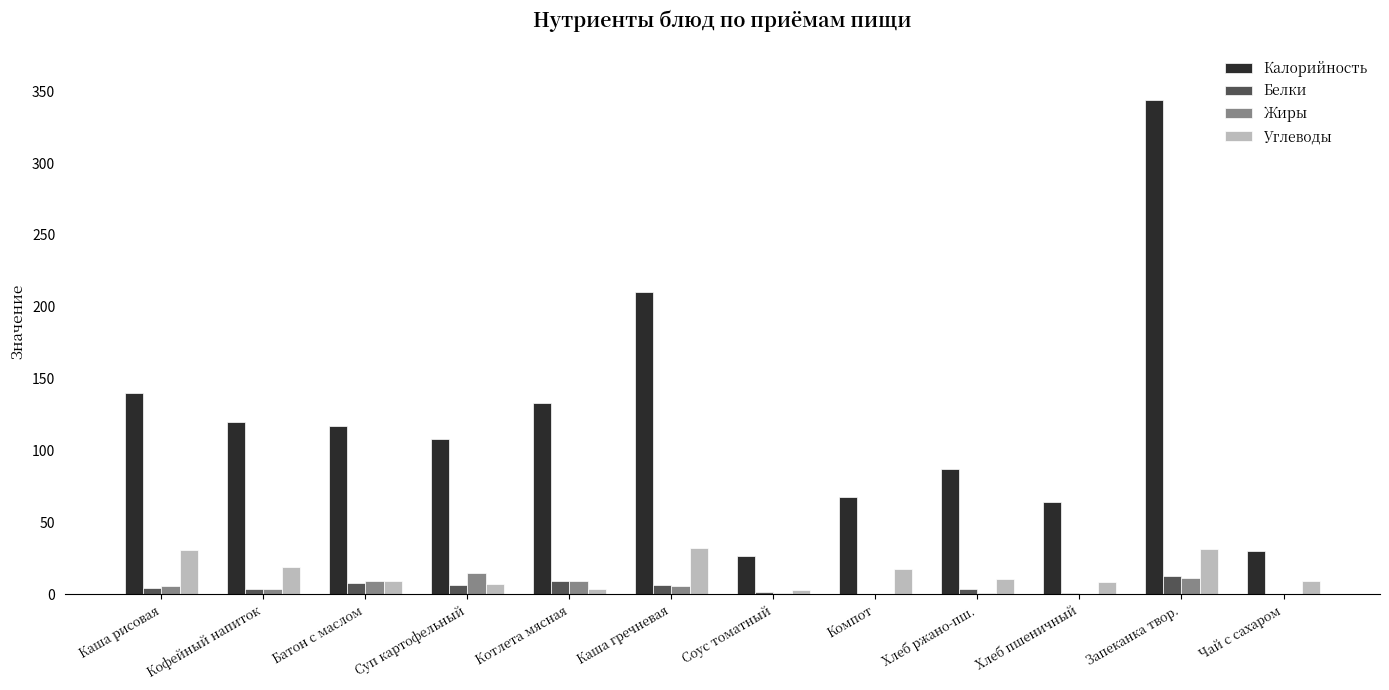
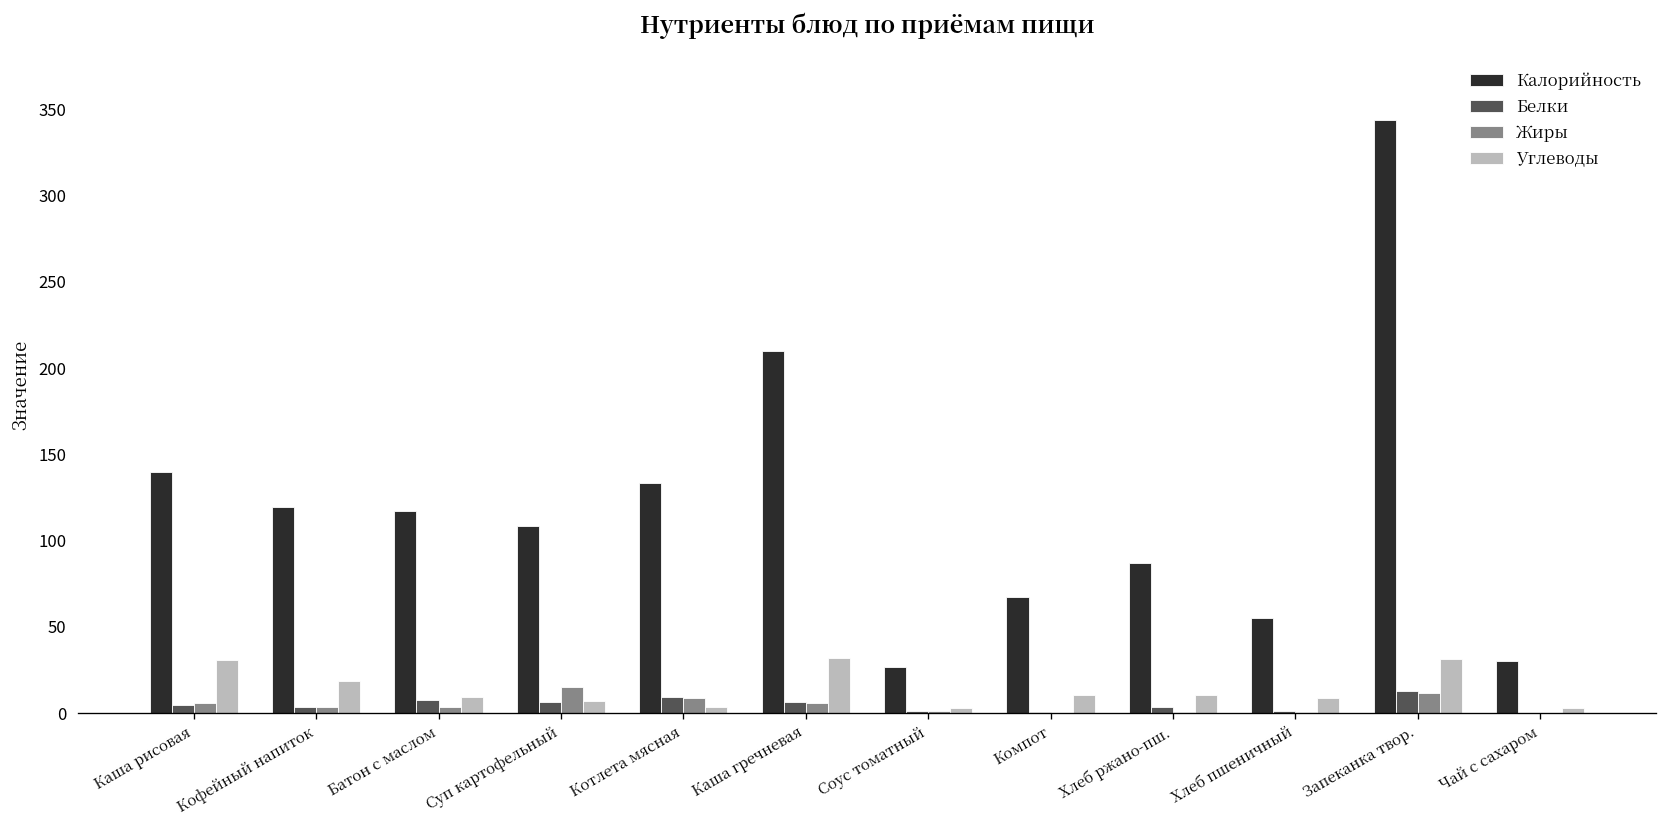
  {
    "Калорийность": {
      "Каша рисовая": 140,
      "Кофейный напиток": 120,
      "Батон с маслом": 117,
      "Суп картофельный": 108,
      "Котлета мясная": 133,
      "Каша гречневая": 210,
      "Соус томатный": 27,
      "Компот": 68,
      "Хлеб ржано-пш.": 87,
-     "Хлеб пшеничный": 64,
+     "Хлеб пшеничный": 55,
      "Запеканка твор.": 344,
      "Чай с сахаром": 30
    },
    "Белки": {
      "Каша рисовая": 5,
      "Кофейный напиток": 4,
      "Батон с маслом": 8,
      "Суп картофельный": 6,
      "Котлета мясная": 10,
      "Каша гречневая": 7,
      "Хлеб ржано-пш.": 3,
      "Запеканка твор.": 13,
      "Чай с сахаром": 0
    },
    "Жиры": {
      "Каша рисовая": 6,
      "Кофейный напиток": 4,
-     "Батон с маслом": 9,
+     "Батон с маслом": 3,
      "Суп картофельный": 15,
      "Котлета мясная": 9,
      "Каша гречневая": 6,
      "Компот": 0,
      "Запеканка твор.": 12,
      "Чай с сахаром": 0
    },
    "Углеводы": {
      "Каша рисовая": 31,
      "Кофейный напиток": 19,
      "Батон с маслом": 9,
      "Суп картофельный": 7,
      "Котлета мясная": 4,
      "Каша гречневая": 32,
      "Соус томатный": 3,
-     "Компот": 18,
+     "Компот": 11,
      "Хлеб ржано-пш.": 10,
      "Хлеб пшеничный": 9,
      "Запеканка твор.": 31,
-     "Чай с сахаром": 9
+     "Чай с сахаром": 3
    }
  }
